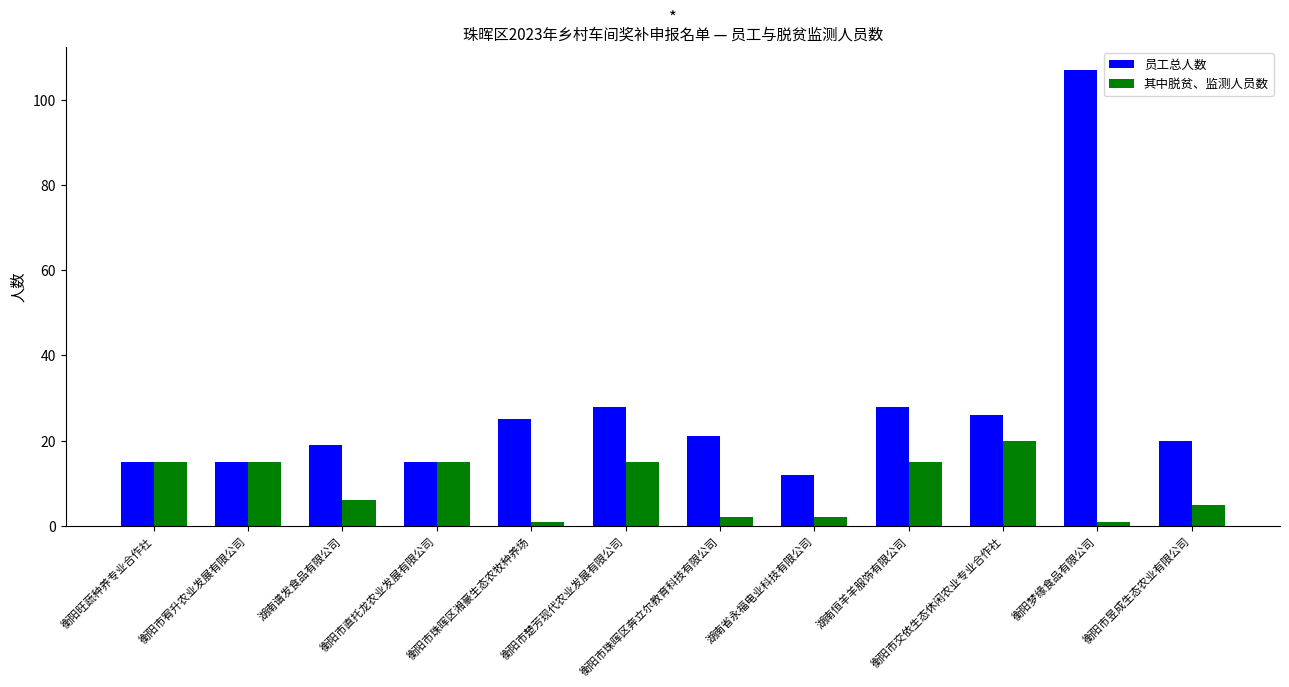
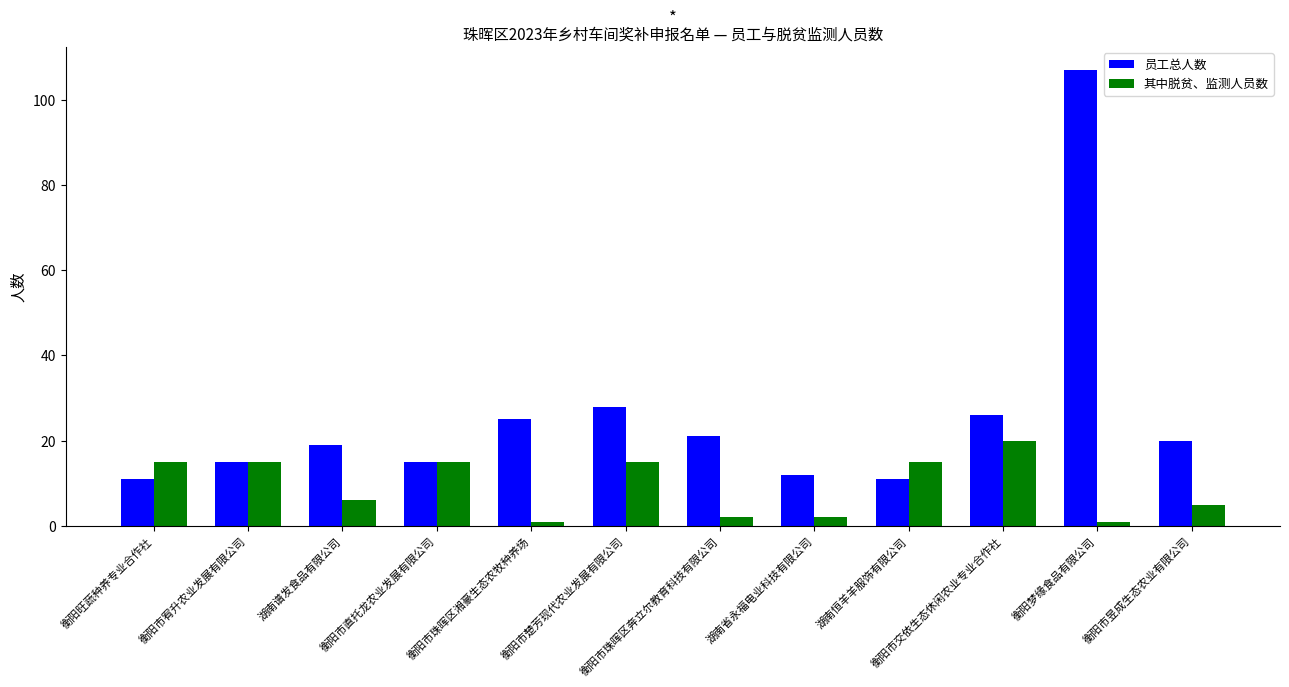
  {
    "员工总人数": {
-     "衡阳旺蔬种养专业合作社": 15,
+     "衡阳旺蔬种养专业合作社": 11,
      "衡阳市宥升农业发展有限公司": 15,
      "湖南谱发食品有限公司": 19,
      "衡阳市直托龙农业发展有限公司": 15,
      "衡阳市珠晖区湘豪生态农牧种养场": 25,
      "衡阳市楚芳现代农业发展有限公司": 28,
      "衡阳市珠晖区奔立尔教育科技有限公司": 21,
      "湖南省永福电业科技有限公司": 12,
-     "湖南恒羊羊服饰有限公司": 28,
+     "湖南恒羊羊服饰有限公司": 11,
      "衡阳市交依生态休闲农业专业合作社": 26,
      "衡阳梦缘食品有限公司": 107,
      "衡阳市昱成生态农业有限公司": 20
    },
    "其中脱贫、监测人员数": {
      "衡阳旺蔬种养专业合作社": 15,
      "衡阳市宥升农业发展有限公司": 15,
      "湖南谱发食品有限公司": 6,
      "衡阳市直托龙农业发展有限公司": 15,
      "衡阳市珠晖区湘豪生态农牧种养场": 1,
      "衡阳市楚芳现代农业发展有限公司": 15,
      "衡阳市珠晖区奔立尔教育科技有限公司": 2,
      "湖南省永福电业科技有限公司": 2,
      "湖南恒羊羊服饰有限公司": 15,
      "衡阳市交依生态休闲农业专业合作社": 20,
      "衡阳梦缘食品有限公司": 1,
      "衡阳市昱成生态农业有限公司": 5
    }
  }
